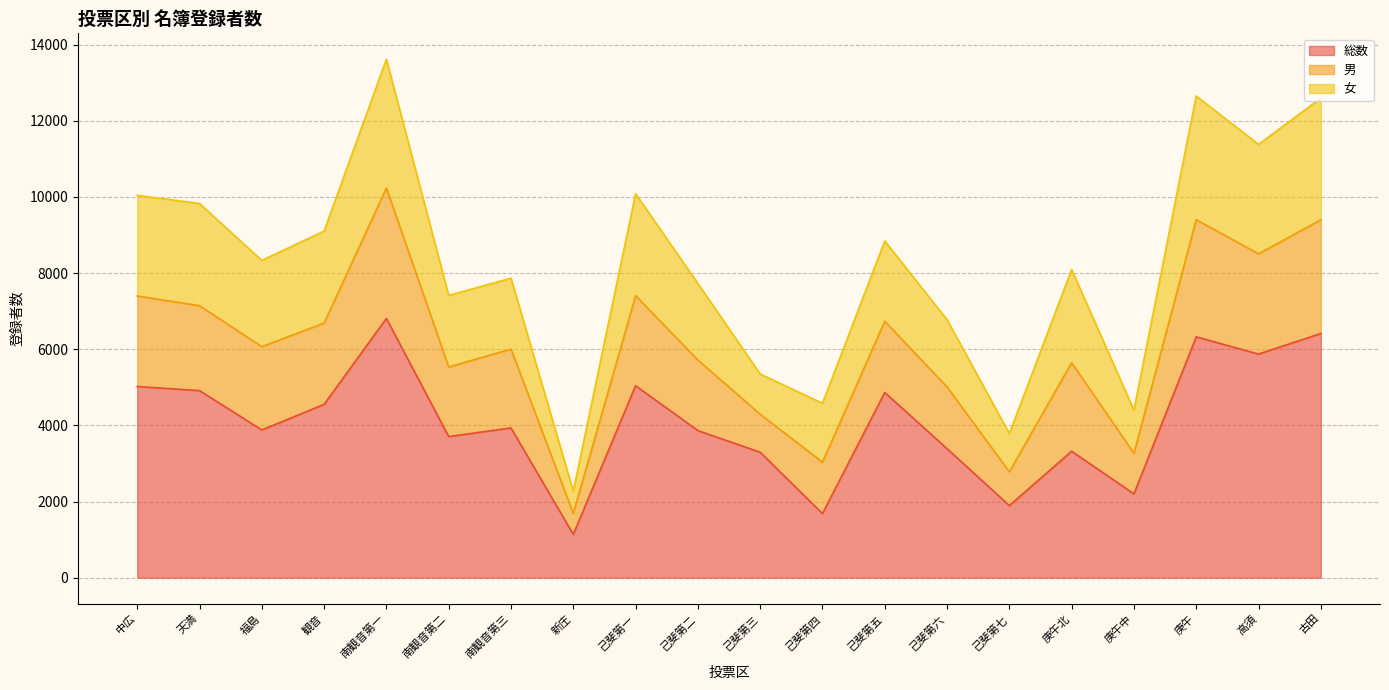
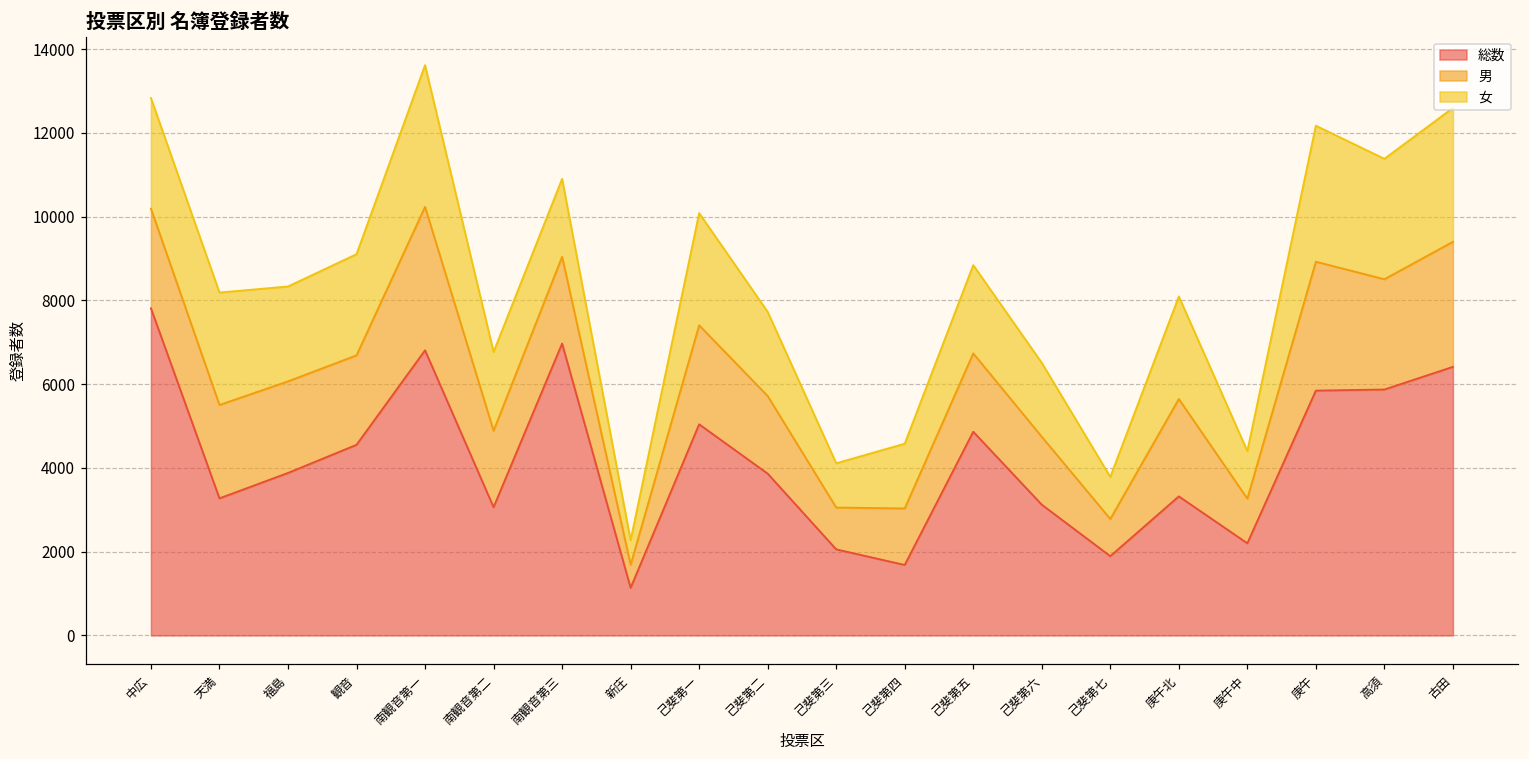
  {
    "総数": {
-     "中広": 5000,
-     "天満": 4900,
+     "中広": 7800,
+     "天満": 3300,
      "福島": 3900,
      "観音": 4600,
      "南観音第一": 6800,
-     "南観音第二": 3700,
-     "南観音第三": 3900,
+     "南観音第二": 3100,
+     "南観音第三": 7000,
      "新庄": 1100,
      "己斐第一": 5000,
      "己斐第二": 3900,
-     "己斐第三": 3300,
+     "己斐第三": 2100,
      "己斐第四": 1700,
      "己斐第五": 4900,
-     "己斐第六": 3400,
+     "己斐第六": 3100,
      "己斐第七": 1900,
      "庚午北": 3300,
      "庚午中": 2200,
-     "庚午": 6300,
+     "庚午": 5800,
      "高須": 5900,
      "古田": 6400
    }
  }
